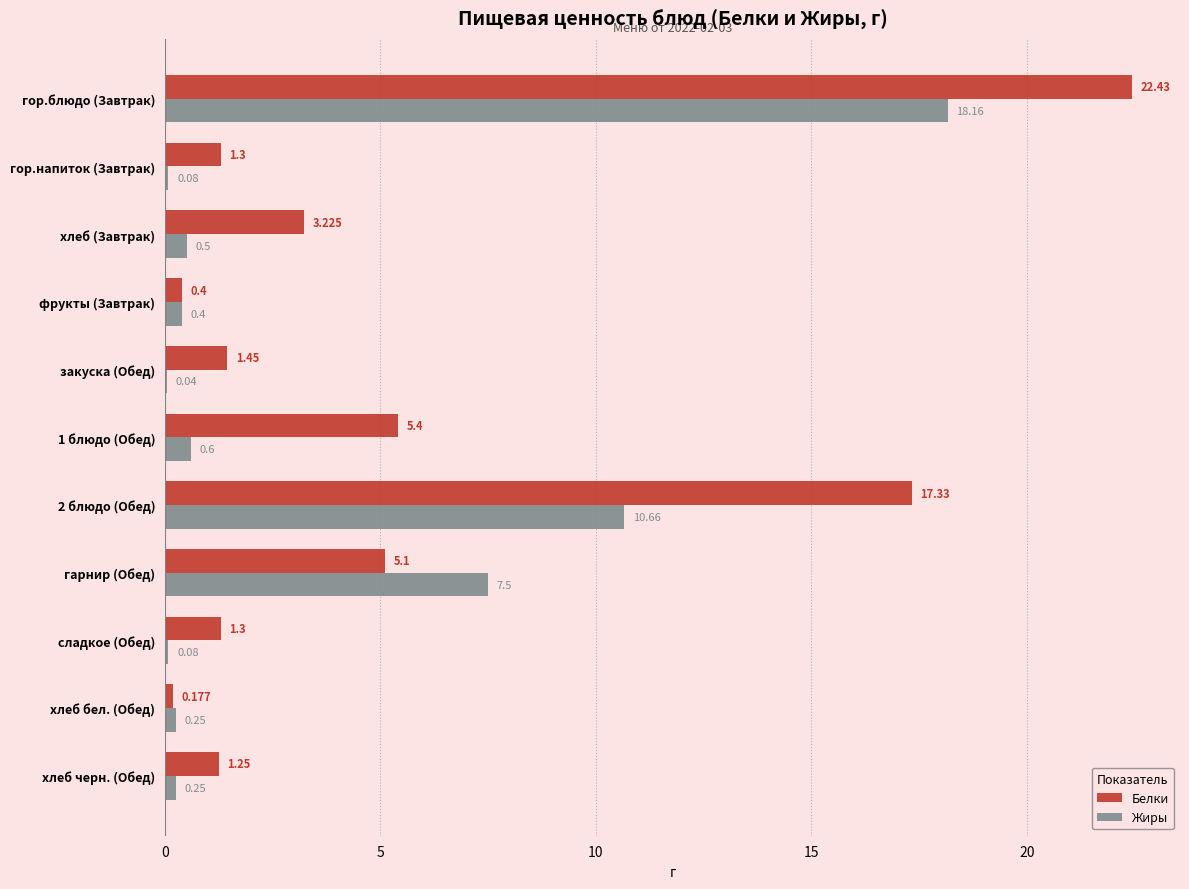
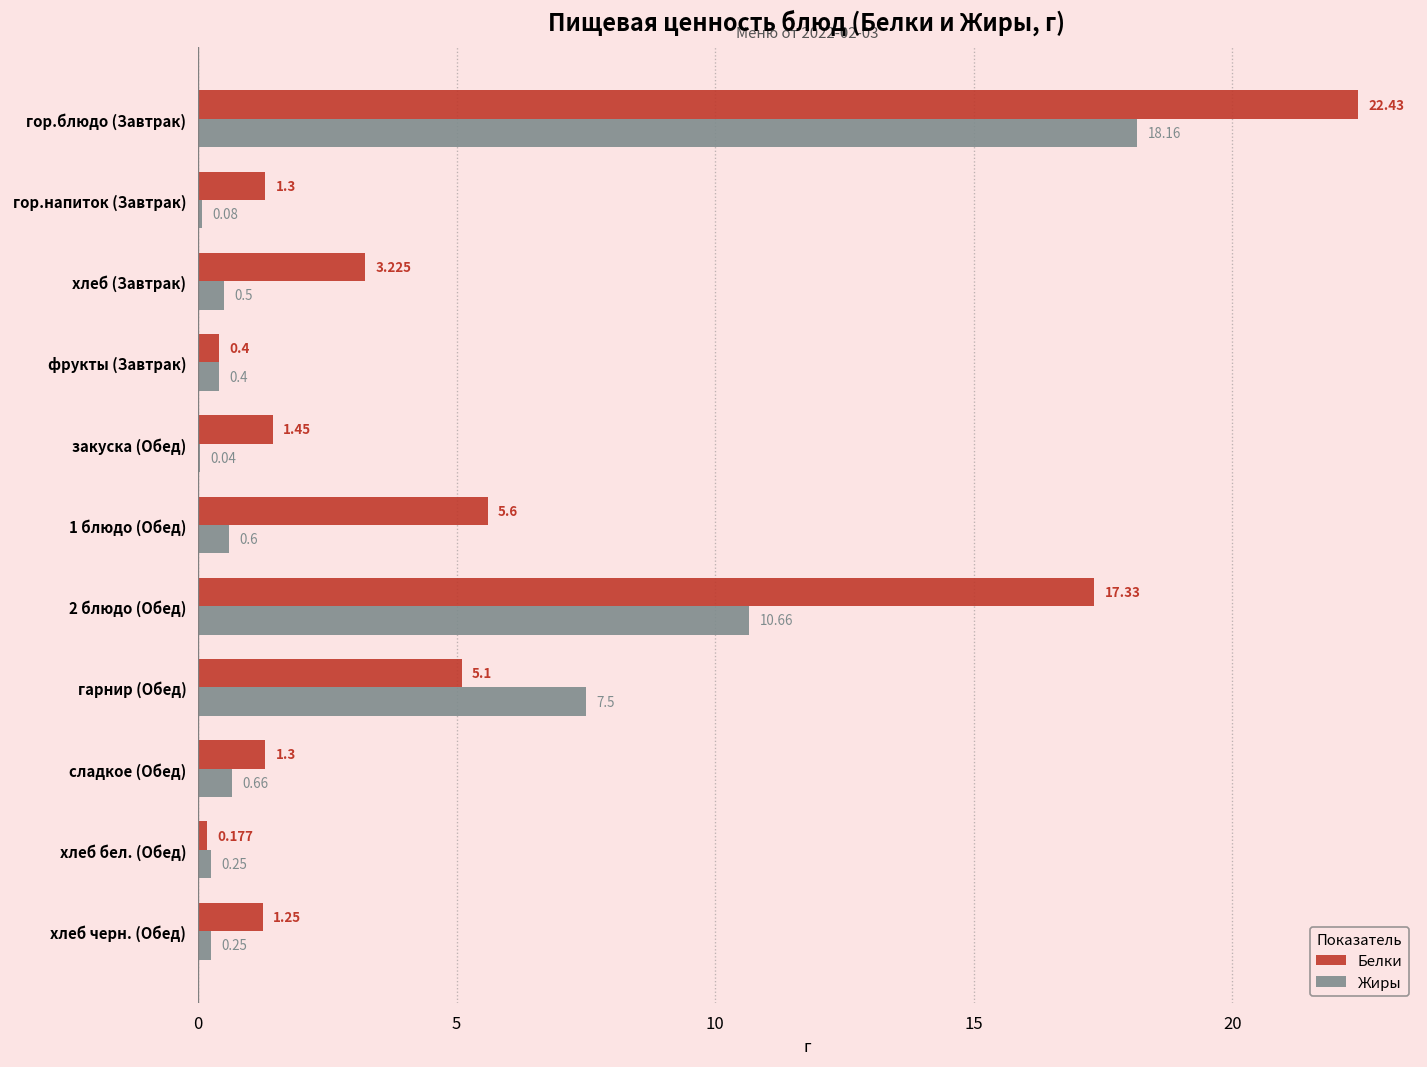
  {
    "Белки": {
      "гор.блюдо (Завтрак)": 22.43,
      "гор.напиток (Завтрак)": 1.3,
      "хлеб (Завтрак)": 3.225,
      "фрукты (Завтрак)": 0.4,
      "закуска (Обед)": 1.45,
-     "1 блюдо (Обед)": 5.4,
+     "1 блюдо (Обед)": 5.6,
      "2 блюдо (Обед)": 17.33,
      "гарнир (Обед)": 5.1,
      "сладкое (Обед)": 1.3,
      "хлеб бел. (Обед)": 0.177,
      "хлеб черн. (Обед)": 1.25
    },
    "Жиры": {
      "гор.блюдо (Завтрак)": 18.16,
      "гор.напиток (Завтрак)": 0.08,
      "хлеб (Завтрак)": 0.5,
      "фрукты (Завтрак)": 0.4,
      "закуска (Обед)": 0.04,
      "1 блюдо (Обед)": 0.6,
      "2 блюдо (Обед)": 10.66,
      "гарнир (Обед)": 7.5,
-     "сладкое (Обед)": 0.08,
+     "сладкое (Обед)": 0.66,
      "хлеб бел. (Обед)": 0.25,
      "хлеб черн. (Обед)": 0.25
    }
  }
